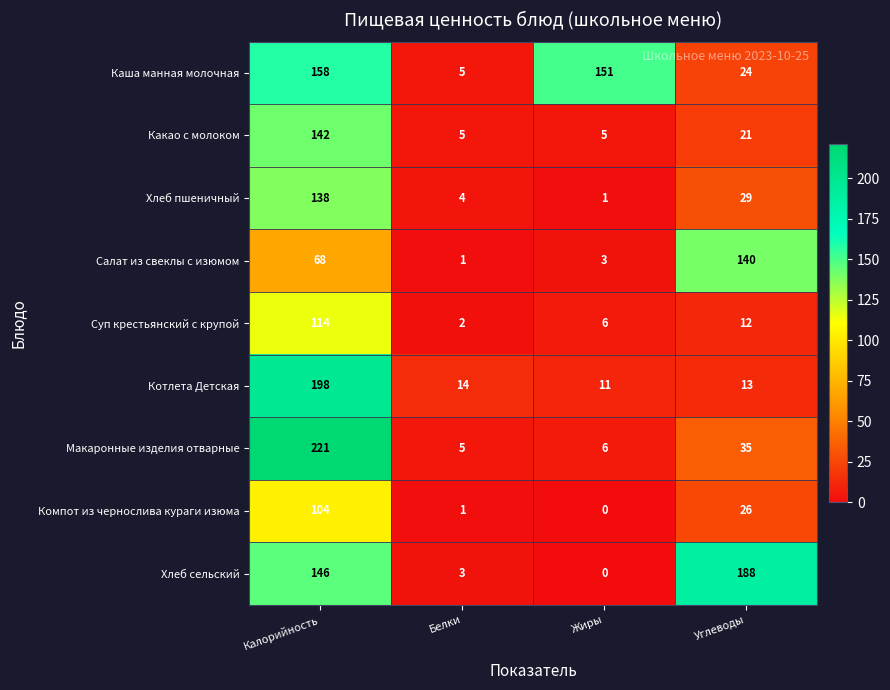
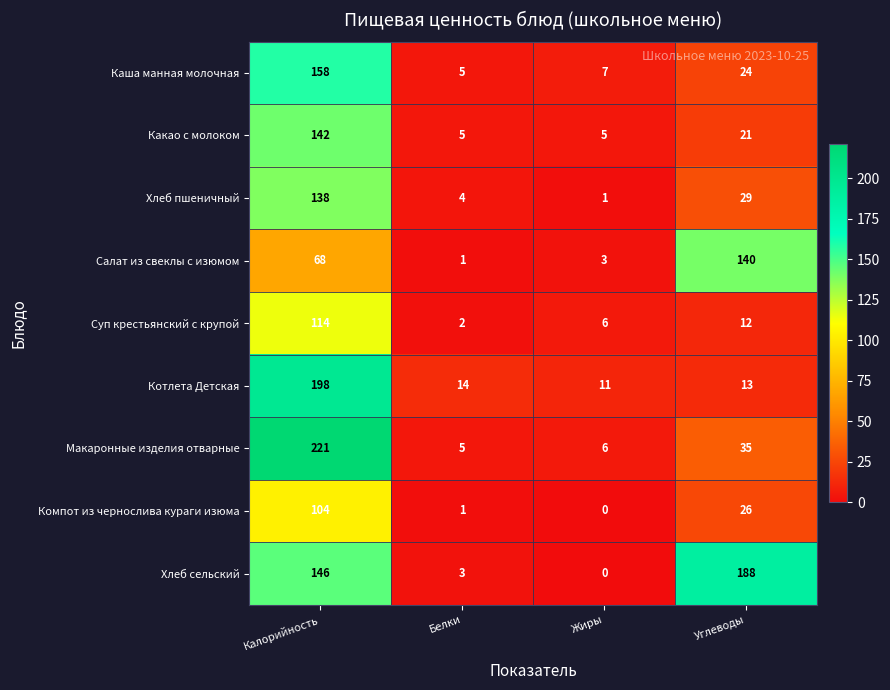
  {
    "Каша манная молочная": {
      "Калорийность": 158,
      "Белки": 5,
-     "Жиры": 151
+     "Жиры": 7
    },
    "Какао с молоком": {
      "Калорийность": 142,
      "Белки": 5,
      "Жиры": 5,
      "Углеводы": 21
    },
    "Хлеб пшеничный": {
      "Калорийность": 138,
      "Белки": 4,
      "Жиры": 1,
      "Углеводы": 29
    },
    "Салат из свеклы с изюмом": {
      "Калорийность": 68,
      "Белки": 1,
      "Жиры": 3,
      "Углеводы": 140
    },
    "Суп крестьянский с крупой": {
      "Калорийность": 114,
      "Белки": 2,
      "Жиры": 6,
      "Углеводы": 12
    },
    "Котлета Детская": {
      "Калорийность": 198,
      "Белки": 14,
      "Жиры": 11,
      "Углеводы": 13
    },
    "Макаронные изделия отварные": {
      "Калорийность": 221,
      "Белки": 5,
      "Жиры": 6,
      "Углеводы": 35
    },
    "Компот из чернослива кураги изюма": {
      "Калорийность": 104,
      "Белки": 1,
      "Жиры": 0,
      "Углеводы": 26
    },
    "Хлеб сельский": {
      "Калорийность": 146,
      "Белки": 3,
      "Жиры": 0,
      "Углеводы": 188
    }
  }
